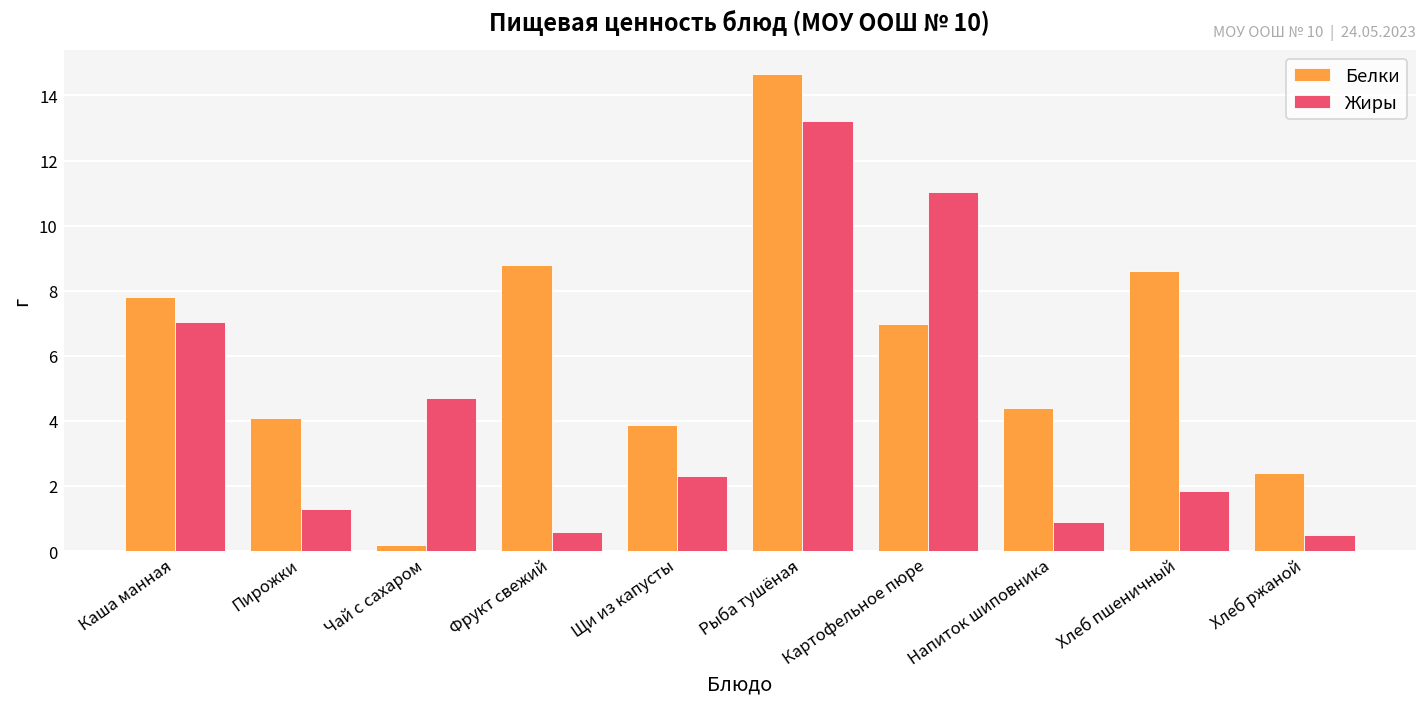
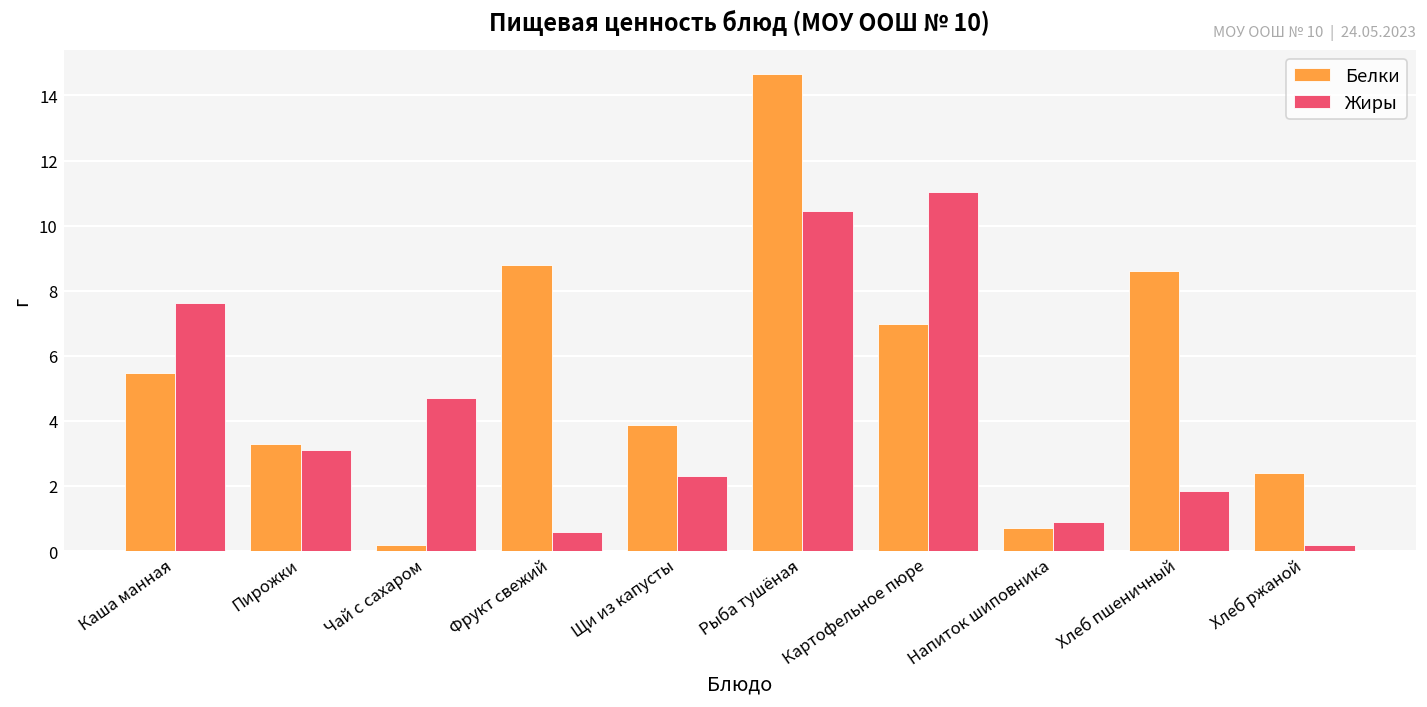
  {
    "Белки": {
-     "Каша манная": 7.8,
-     "Пирожки": 4.1,
+     "Каша манная": 5.5,
+     "Пирожки": 3.3,
      "Чай с сахаром": 0.2,
      "Фрукт свежий": 8.8,
      "Щи из капусты": 3.9,
      "Рыба тушёная": 14.7,
      "Картофельное пюре": 7.0,
-     "Напиток шиповника": 4.4,
+     "Напиток шиповника": 0.7,
      "Хлеб пшеничный": 8.6,
      "Хлеб ржаной": 2.4
    },
    "Жиры": {
-     "Каша манная": 7.0,
-     "Пирожки": 1.3,
+     "Каша манная": 7.6,
+     "Пирожки": 3.1,
      "Чай с сахаром": 4.7,
      "Фрукт свежий": 0.6,
      "Щи из капусты": 2.3,
-     "Рыба тушёная": 13.2,
+     "Рыба тушёная": 10.5,
      "Картофельное пюре": 11.0,
      "Напиток шиповника": 0.9,
      "Хлеб пшеничный": 1.9,
-     "Хлеб ржаной": 0.5
+     "Хлеб ржаной": 0.2
    }
  }
